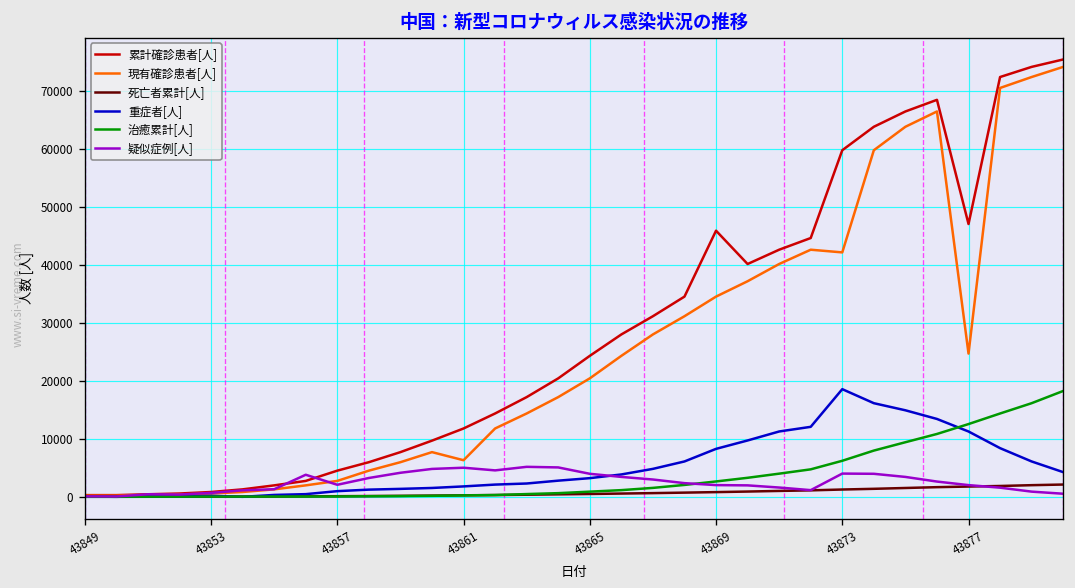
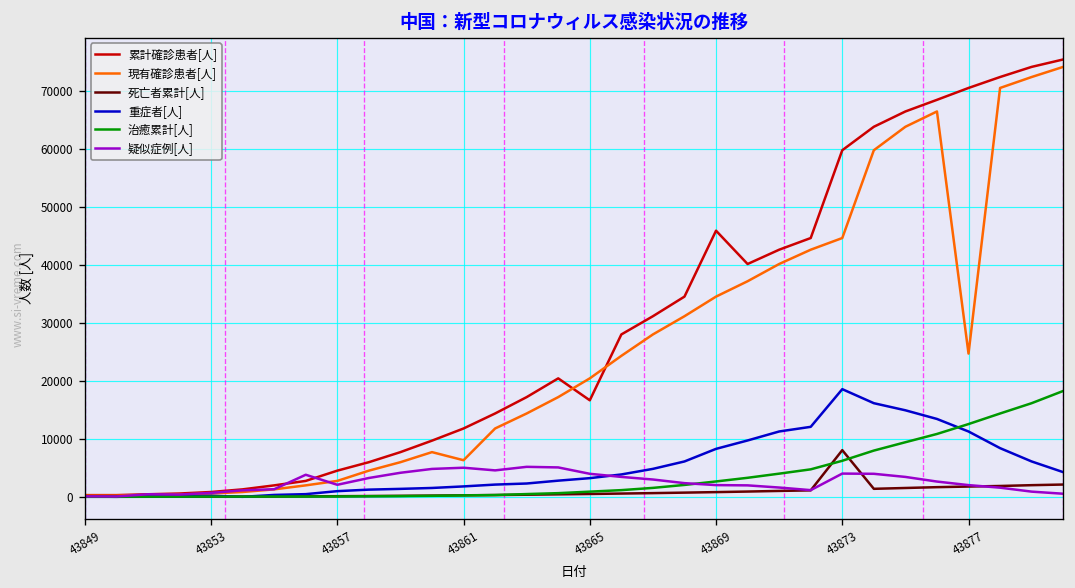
  {
    "累計確診患者[人]": {
      "43857": 5000,
      "43861": 12000,
-     "43865": 24000,
+     "43865": 17000,
      "43869": 46000,
      "43873": 60000,
-     "43877": 47000
+     "43877": 71000
    },
    "現有確診患者[人]": {
      "43857": 3000,
      "43861": 6000,
      "43865": 20000,
      "43869": 35000,
-     "43873": 42000,
+     "43873": 45000,
      "43877": 25000
    },
    "死亡者累計[人]": {
      "43869": 1000,
-     "43873": 1000
+     "43873": 8000
    },
    "重症者[人]": {
      "43857": 1000,
      "43861": 2000,
      "43865": 3000,
      "43869": 8000,
      "43873": 19000,
      "43877": 11000
    },
    "治癒累計[人]": {
      "43869": 3000,
      "43873": 6000,
      "43877": 13000
    },
    "疑似症例[人]": {
      "43857": 2000,
      "43861": 5000,
      "43865": 4000,
      "43869": 2000,
      "43873": 4000
    }
  }
